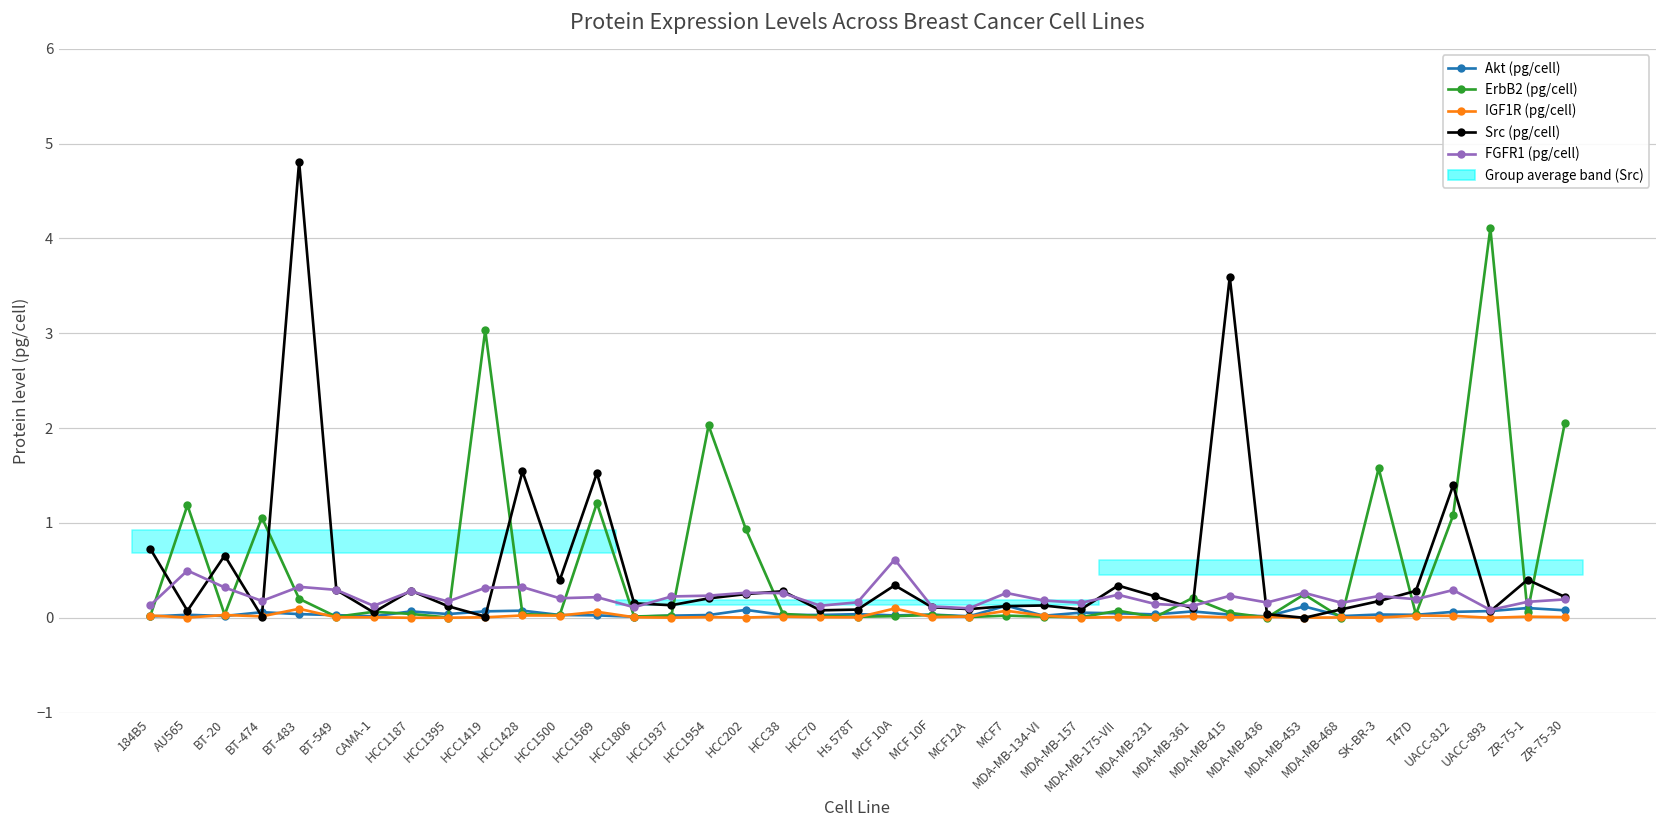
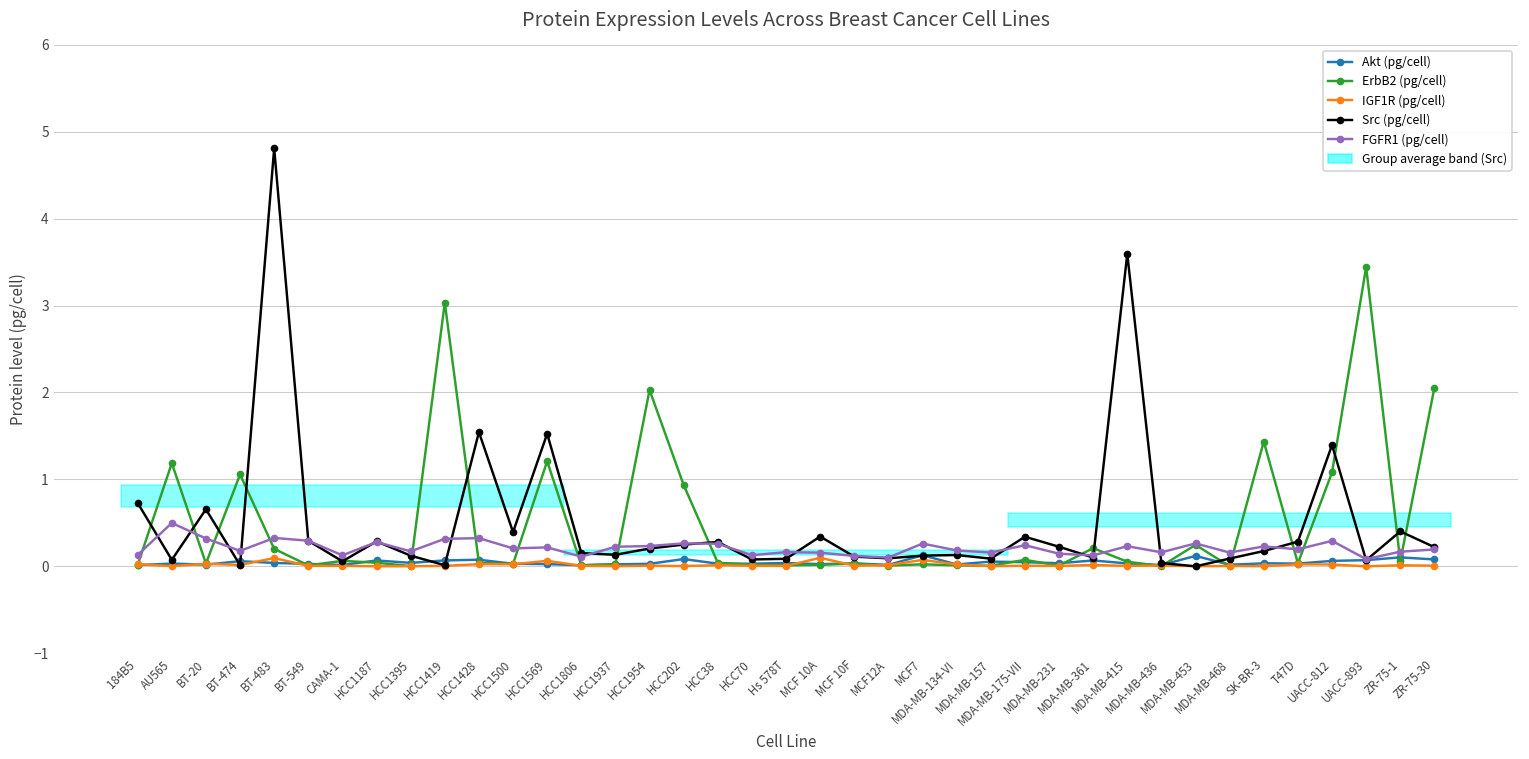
  {
    "Akt (pg/cell)": {
      "BT-474": 0.1,
      "BT-483": 0.0,
      "HCC1395": 0.0,
      "HCC1419": 0.1,
      "HCC1428": 0.1,
      "HCC1569": 0.0,
      "HCC202": 0.1,
      "MDA-MB-157": 0.1,
      "MDA-MB-361": 0.1,
      "MDA-MB-453": 0.1,
      "SK-BR-3": 0.0,
      "UACC-812": 0.1,
      "ZR-75-1": 0.1,
      "ZR-75-30": 0.1
    },
    "ErbB2 (pg/cell)": {
      "AU565": 1.2,
      "BT-474": 1.1,
      "BT-483": 0.2,
      "HCC1419": 3.0,
      "HCC1569": 1.2,
      "HCC1954": 2.0,
      "HCC202": 0.9,
      "MCF7": 0.0,
      "MDA-MB-361": 0.2,
-     "SK-BR-3": 1.6,
+     "SK-BR-3": 1.4,
      "UACC-812": 1.1,
-     "UACC-893": 4.1,
+     "UACC-893": 3.4,
      "ZR-75-1": 0.1,
      "ZR-75-30": 2.1
    },
    "IGF1R (pg/cell)": {
      "BT-483": 0.1,
      "HCC1187": 0.0,
      "HCC1569": 0.1,
      "HCC202": 0.0,
      "MCF 10A": 0.1,
      "MCF7": 0.1,
      "MDA-MB-175-VII": 0.0,
      "MDA-MB-361": 0.0,
      "SK-BR-3": 0.0,
      "UACC-812": 0.0,
      "UACC-893": 0.0,
      "ZR-75-1": 0.0,
      "ZR-75-30": 0.0
    },
    "Src (pg/cell)": {
      "184B5": 0.7,
      "AU565": 0.1,
      "BT-20": 0.7,
      "BT-483": 4.8,
      "HCC1395": 0.1,
      "HCC1428": 1.5,
      "HCC1500": 0.4,
      "HCC1569": 1.5,
      "HCC1806": 0.2,
      "HCC1937": 0.1,
      "HCC70": 0.1,
      "Hs 578T": 0.1,
      "MCF 10A": 0.3,
      "MDA-MB-134-VI": 0.1,
      "MDA-MB-157": 0.1,
      "MDA-MB-175-VII": 0.3,
      "MDA-MB-231": 0.2,
      "MDA-MB-415": 3.6,
      "MDA-MB-468": 0.1,
      "SK-BR-3": 0.2,
      "T47D": 0.3,
      "UACC-812": 1.4,
      "ZR-75-1": 0.4
    },
    "FGFR1 (pg/cell)": {
      "184B5": 0.1,
      "AU565": 0.5,
      "BT-20": 0.3,
      "BT-474": 0.2,
      "BT-483": 0.3,
      "CAMA-1": 0.1,
      "HCC1395": 0.2,
      "HCC1419": 0.3,
      "HCC1428": 0.3,
      "HCC1500": 0.2,
      "HCC1569": 0.2,
      "HCC1806": 0.1,
      "HCC1937": 0.2,
      "HCC70": 0.1,
      "Hs 578T": 0.2,
-     "MCF 10A": 0.6,
+     "MCF 10A": 0.2,
      "MCF7": 0.3,
      "MDA-MB-134-VI": 0.2,
      "MDA-MB-157": 0.2,
      "MDA-MB-175-VII": 0.2,
      "MDA-MB-231": 0.1,
      "MDA-MB-415": 0.2,
      "MDA-MB-436": 0.2,
      "MDA-MB-468": 0.2,
      "SK-BR-3": 0.2,
      "T47D": 0.2,
      "UACC-812": 0.3,
      "ZR-75-1": 0.2
    }
  }
